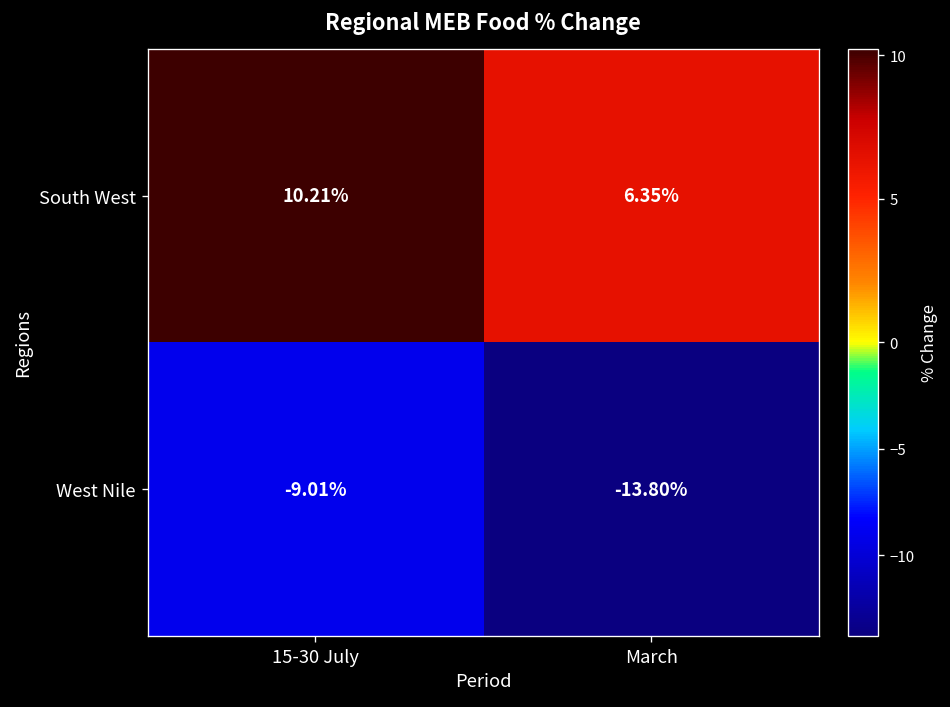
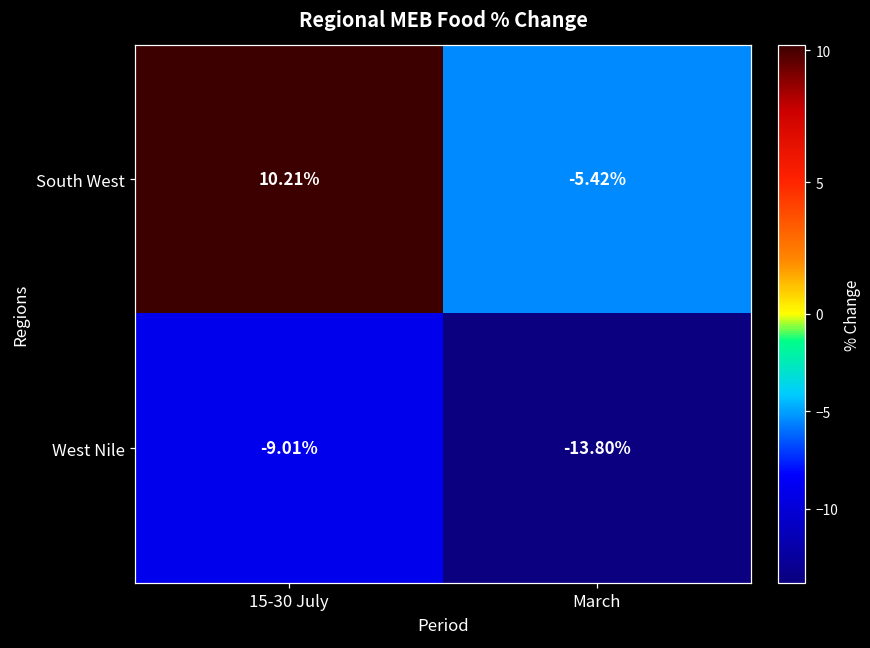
  {
    "South West": {
      "15-30 July": "10.21%",
-     "March": "6.35%"
+     "March": "-5.42%"
    },
    "West Nile": {
      "15-30 July": "-9.01%",
      "March": "-13.80%"
    }
  }
